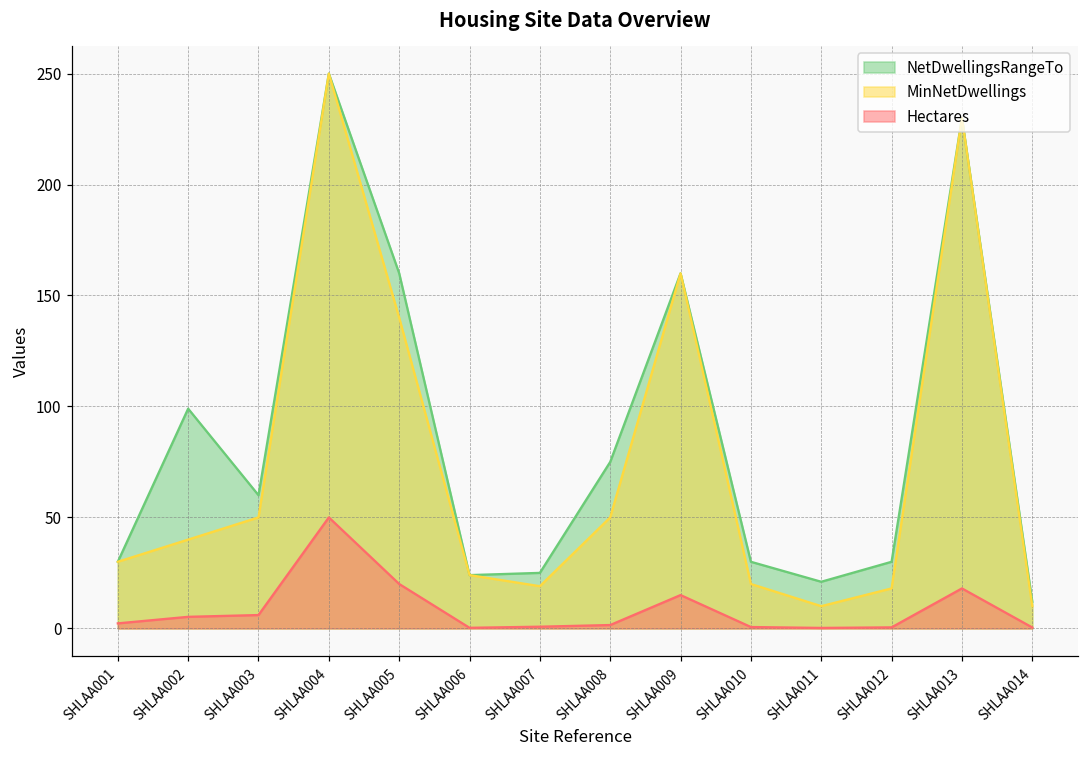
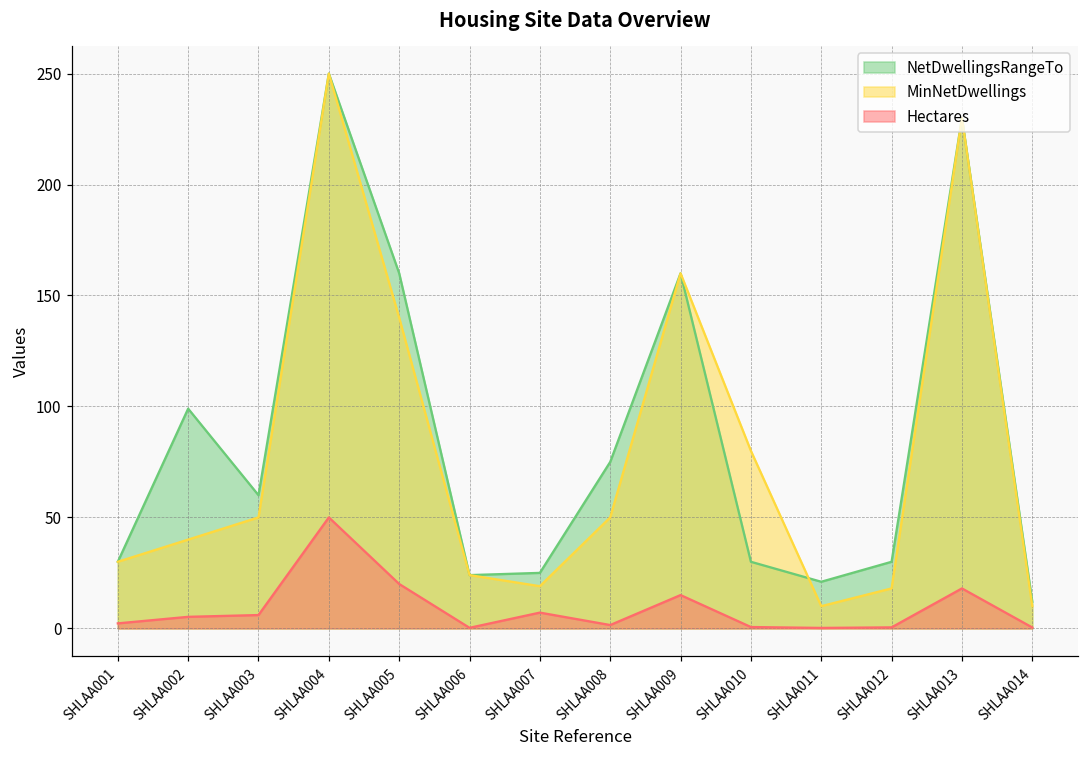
  {
    "NetDwellingsRangeTo": {
      "SHLAA002": 99,
      "SHLAA003": 60,
      "SHLAA005": 160,
      "SHLAA007": 25,
      "SHLAA008": 75,
      "SHLAA010": 30,
      "SHLAA011": 21,
      "SHLAA012": 30,
      "SHLAA014": 12
    },
    "MinNetDwellings": {
      "SHLAA002": 40,
      "SHLAA003": 50,
      "SHLAA005": 140,
      "SHLAA007": 19,
      "SHLAA008": 50,
-     "SHLAA010": 20,
+     "SHLAA010": 80,
      "SHLAA011": 10,
      "SHLAA012": 18,
      "SHLAA014": 10
    },
    "Hectares": {
      "SHLAA001": 2,
      "SHLAA002": 5,
      "SHLAA003": 6,
      "SHLAA004": 50,
      "SHLAA005": 20,
      "SHLAA006": 0,
-     "SHLAA007": 1,
+     "SHLAA007": 7,
      "SHLAA008": 2,
      "SHLAA009": 15,
      "SHLAA010": 1,
      "SHLAA011": 0,
      "SHLAA012": 0,
      "SHLAA013": 18,
      "SHLAA014": 0
    }
  }
